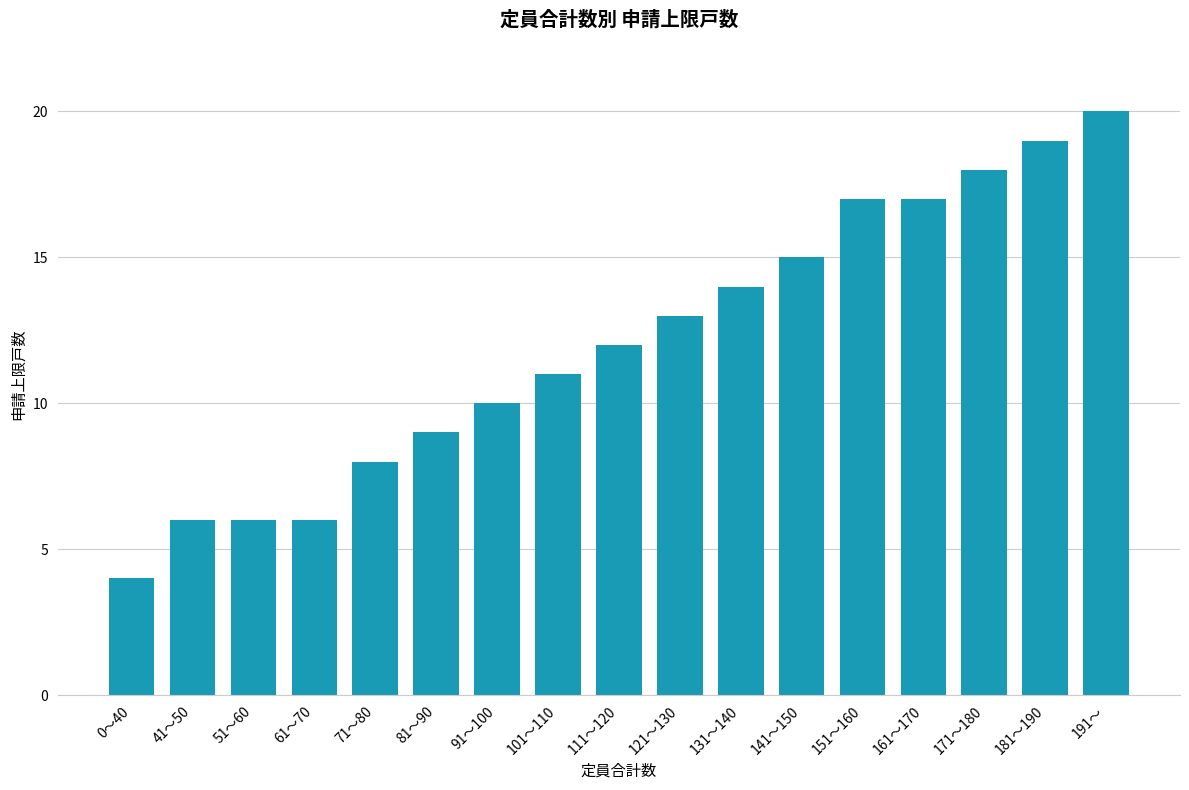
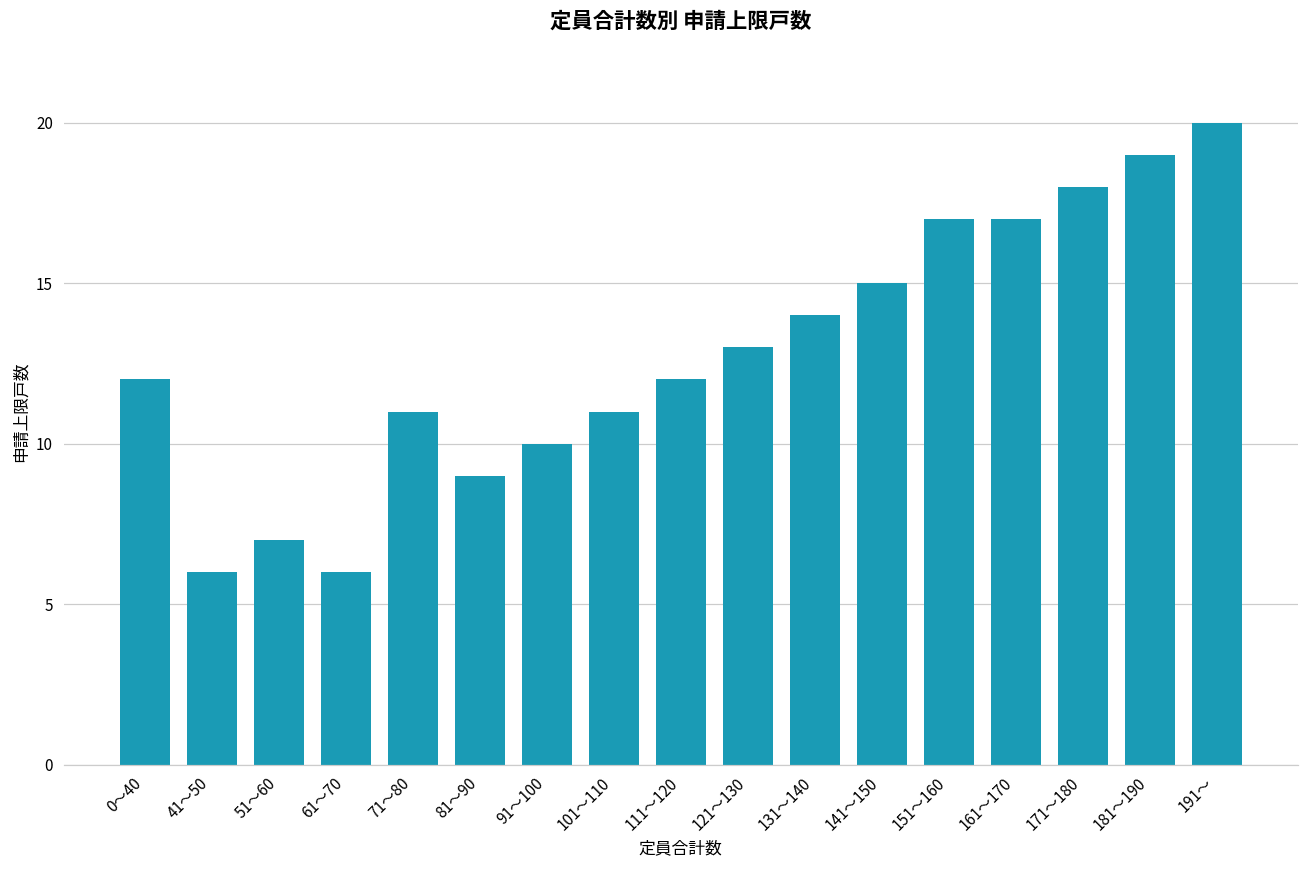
  {
-   "0～40": 4,
+   "0～40": 12,
    "41～50": 6,
-   "51～60": 6,
+   "51～60": 7,
    "61～70": 6,
-   "71～80": 8,
+   "71～80": 11,
    "81～90": 9,
    "91～100": 10,
    "101～110": 11,
    "111～120": 12,
    "121～130": 13,
    "131～140": 14,
    "141～150": 15,
    "151～160": 17,
    "161～170": 17,
    "171～180": 18,
    "181～190": 19,
    "191～": 20
  }
